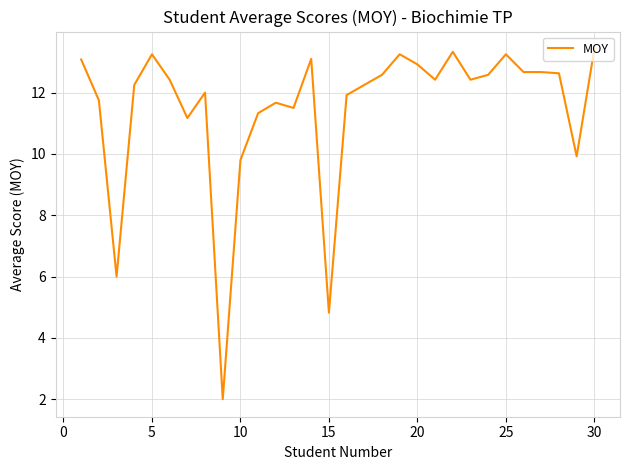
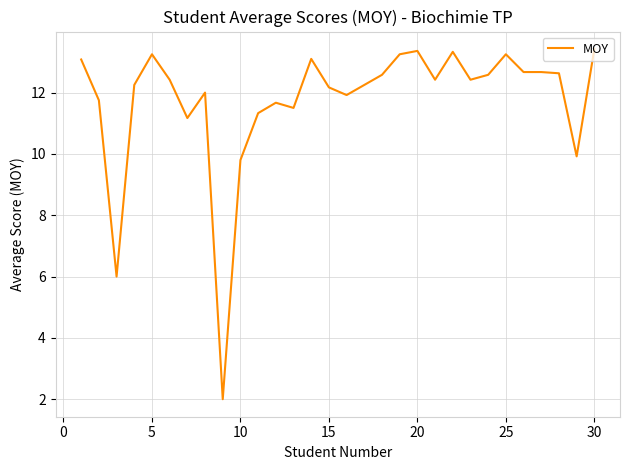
  {
    "5": 13.3,
    "10": 9.8,
-   "15": 4.8,
-   "20": 12.9,
+   "15": 12.2,
+   "20": 13.4,
    "25": 13.3
  }
